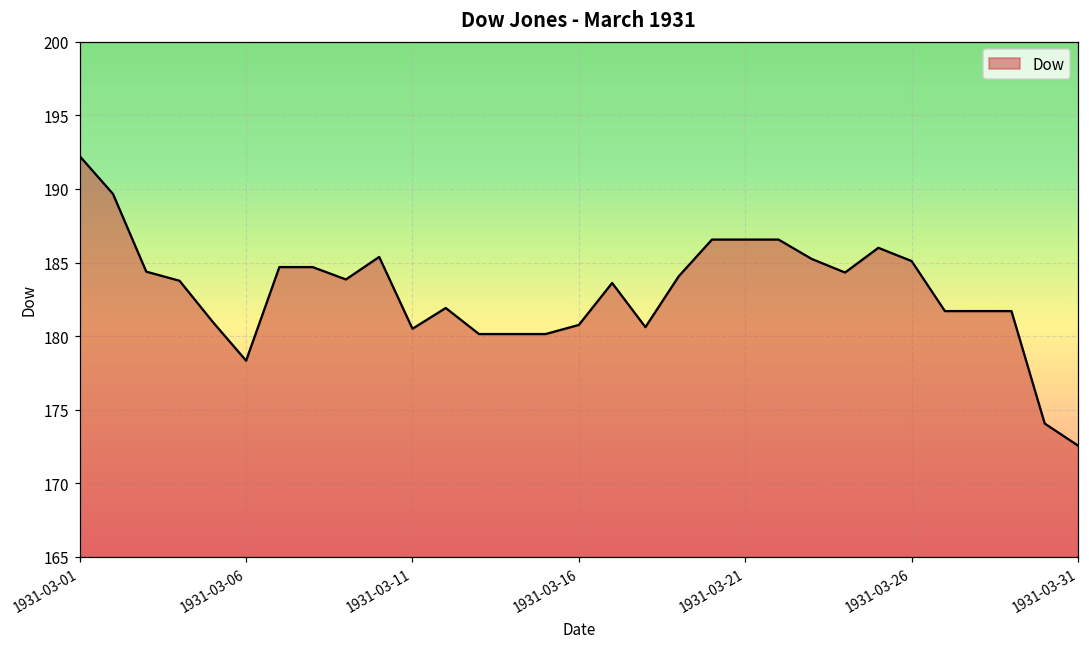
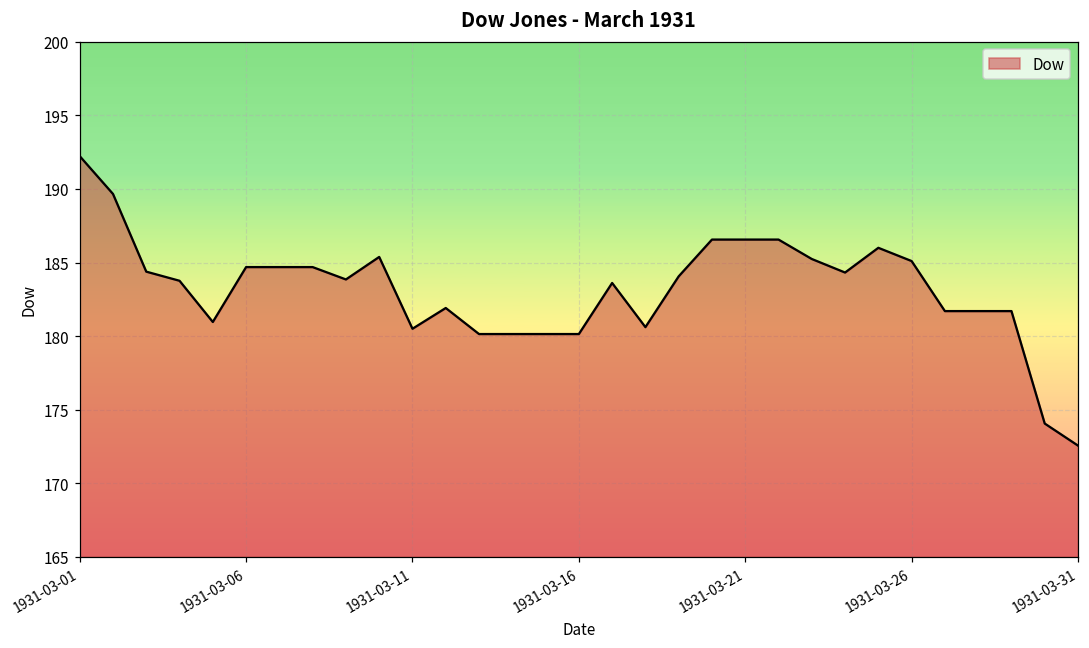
  {
    "1931-03-01": 192.2,
-   "1931-03-06": 178.3,
+   "1931-03-06": 184.7,
    "1931-03-11": 180.5,
-   "1931-03-16": 180.8,
+   "1931-03-16": 180.1,
    "1931-03-21": 186.6,
    "1931-03-26": 185.1,
    "1931-03-31": 172.6
  }
